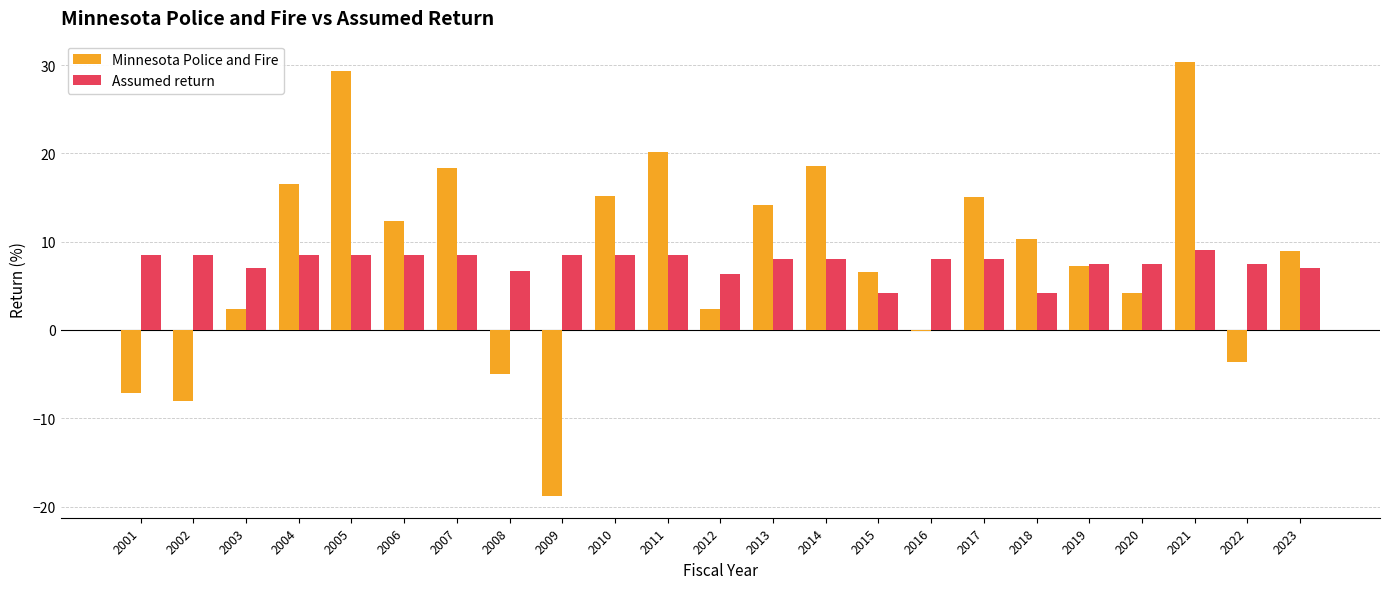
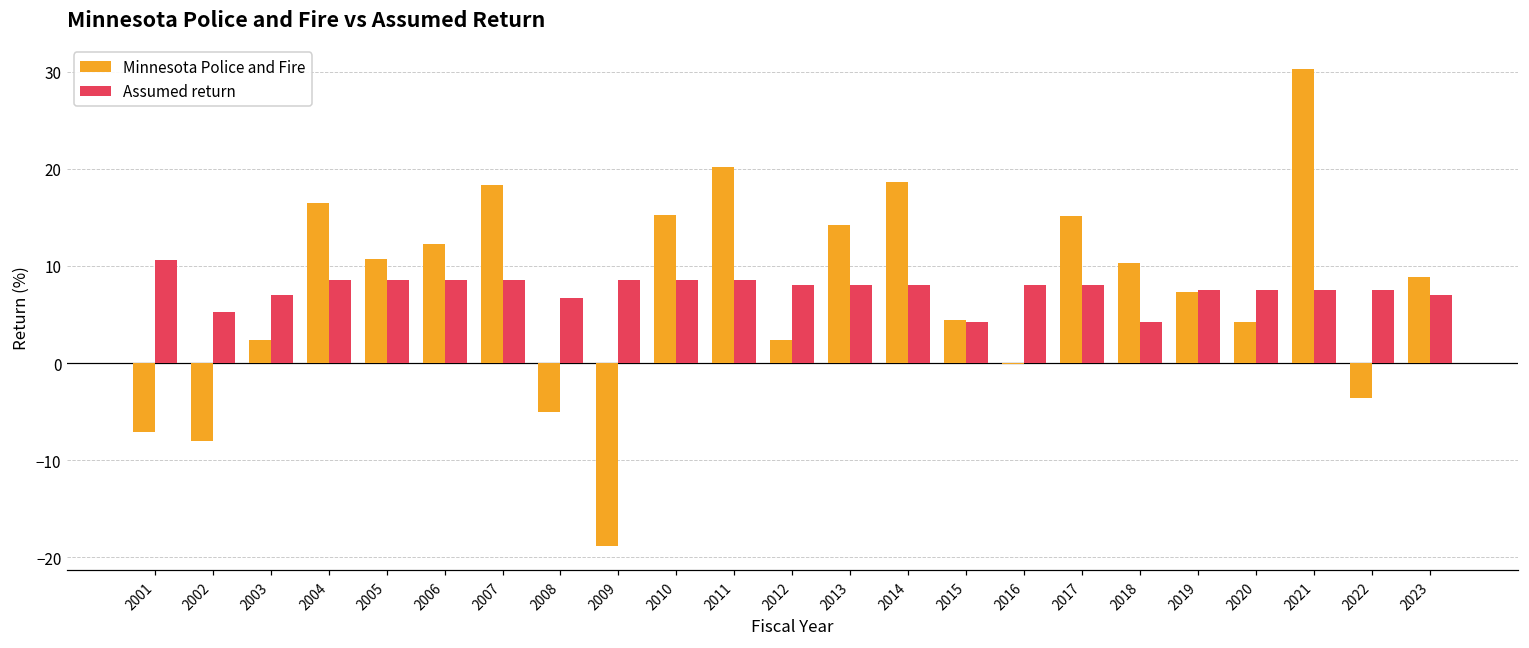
  {
    "Minnesota Police and Fire": {
      "2001": -7,
      "2002": -8,
      "2003": 2,
      "2004": 17,
-     "2005": 29,
+     "2005": 11,
      "2006": 12,
      "2007": 18,
      "2008": -5,
      "2009": -19,
      "2010": 15,
      "2011": 20,
      "2012": 2,
      "2013": 14,
      "2014": 19,
-     "2015": 7,
+     "2015": 4,
      "2017": 15,
      "2018": 10,
      "2019": 7,
      "2020": 4,
      "2021": 30,
      "2022": -4,
      "2023": 9
    },
    "Assumed return": {
-     "2001": 9,
-     "2002": 9,
+     "2001": 11,
+     "2002": 5,
      "2003": 7,
      "2004": 9,
      "2005": 9,
      "2006": 9,
      "2007": 9,
      "2008": 7,
      "2009": 9,
      "2010": 9,
      "2011": 9,
-     "2012": 6,
+     "2012": 8,
      "2013": 8,
      "2014": 8,
      "2015": 4,
      "2016": 8,
      "2017": 8,
      "2018": 4,
      "2019": 8,
      "2020": 8,
-     "2021": 9,
+     "2021": 8,
      "2022": 8,
      "2023": 7
    }
  }
